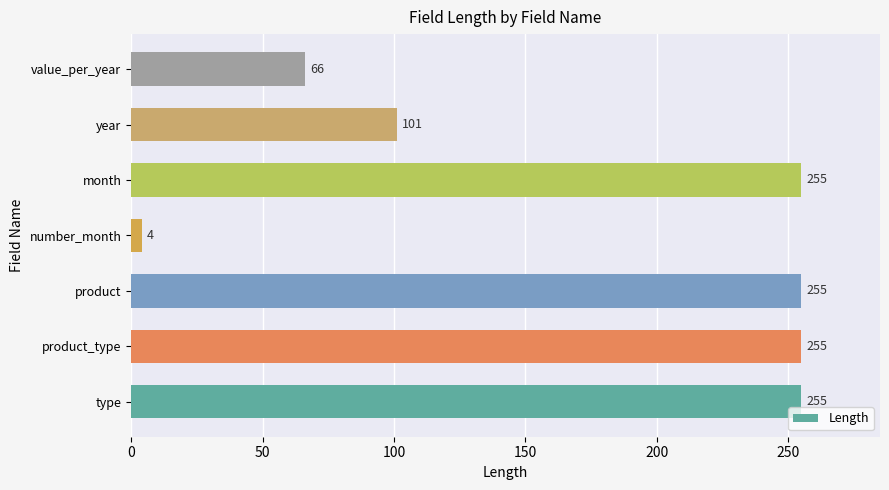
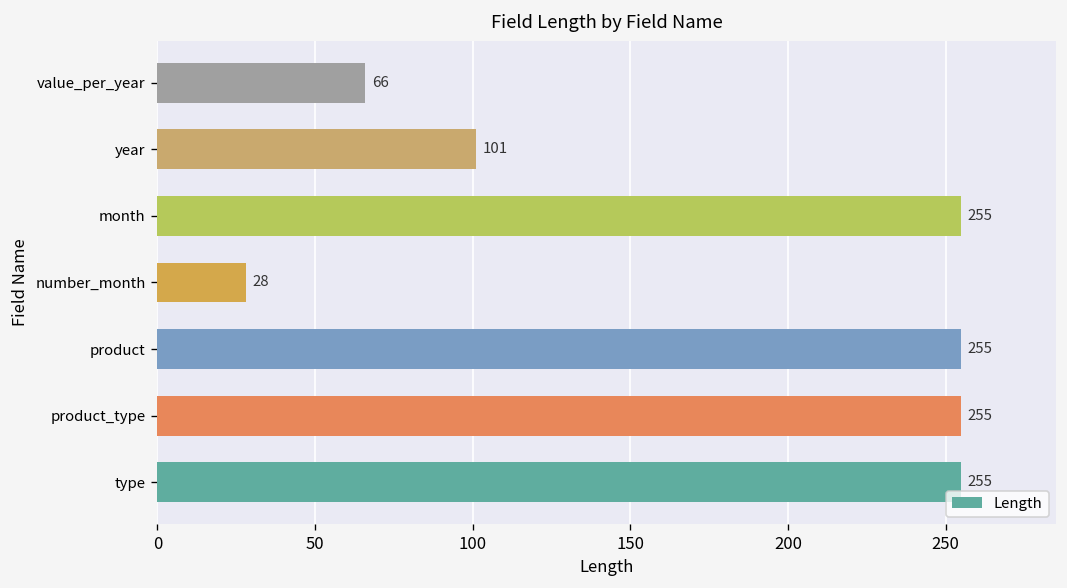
  {
    "value_per_year": 66,
    "year": 101,
    "month": 255,
-   "number_month": 4,
+   "number_month": 28,
    "product": 255,
    "product_type": 255
  }
